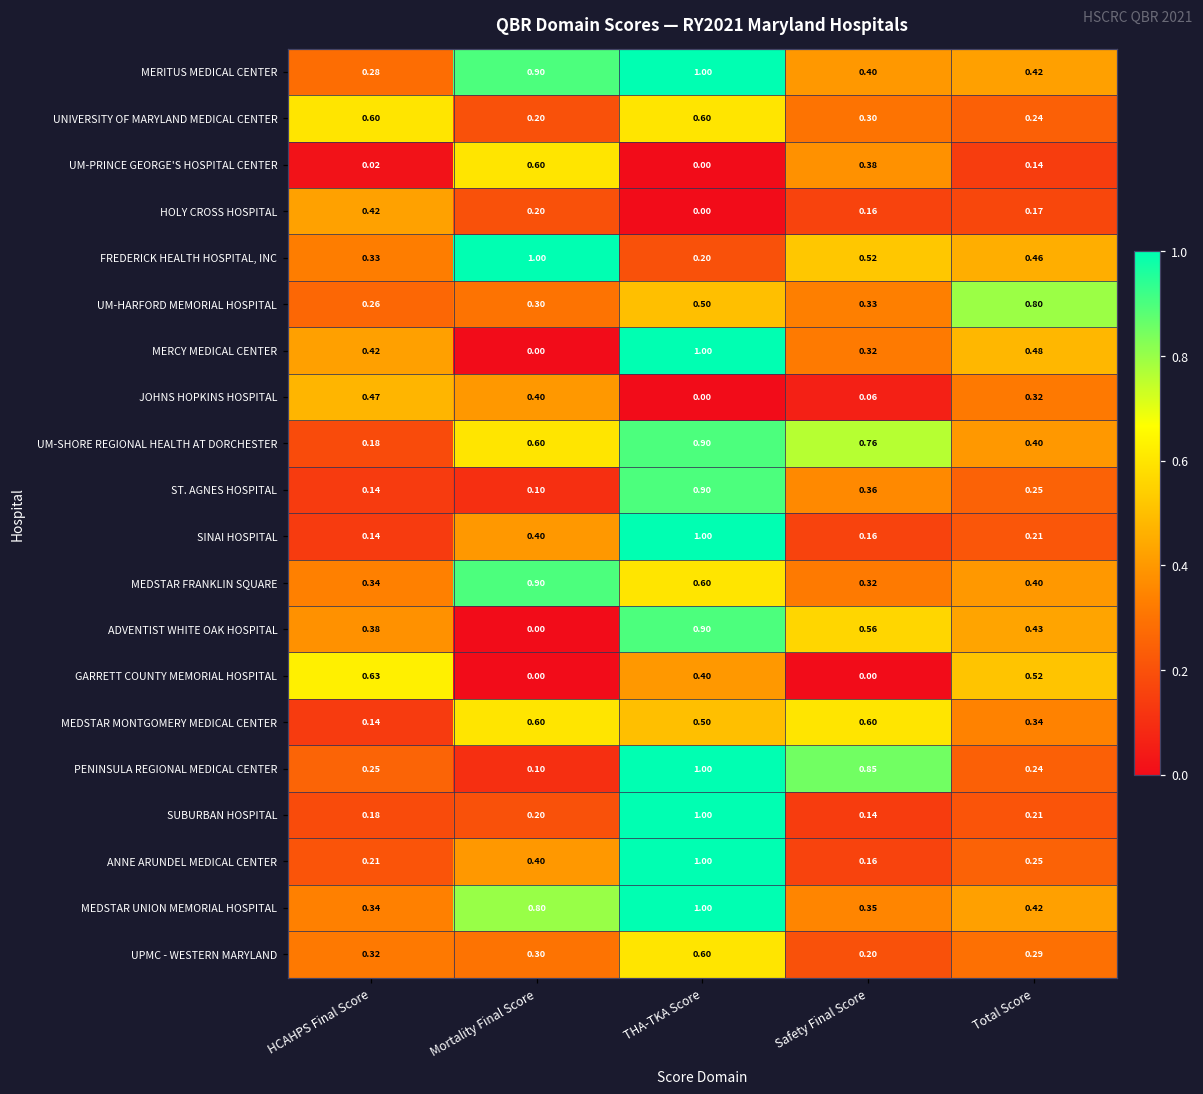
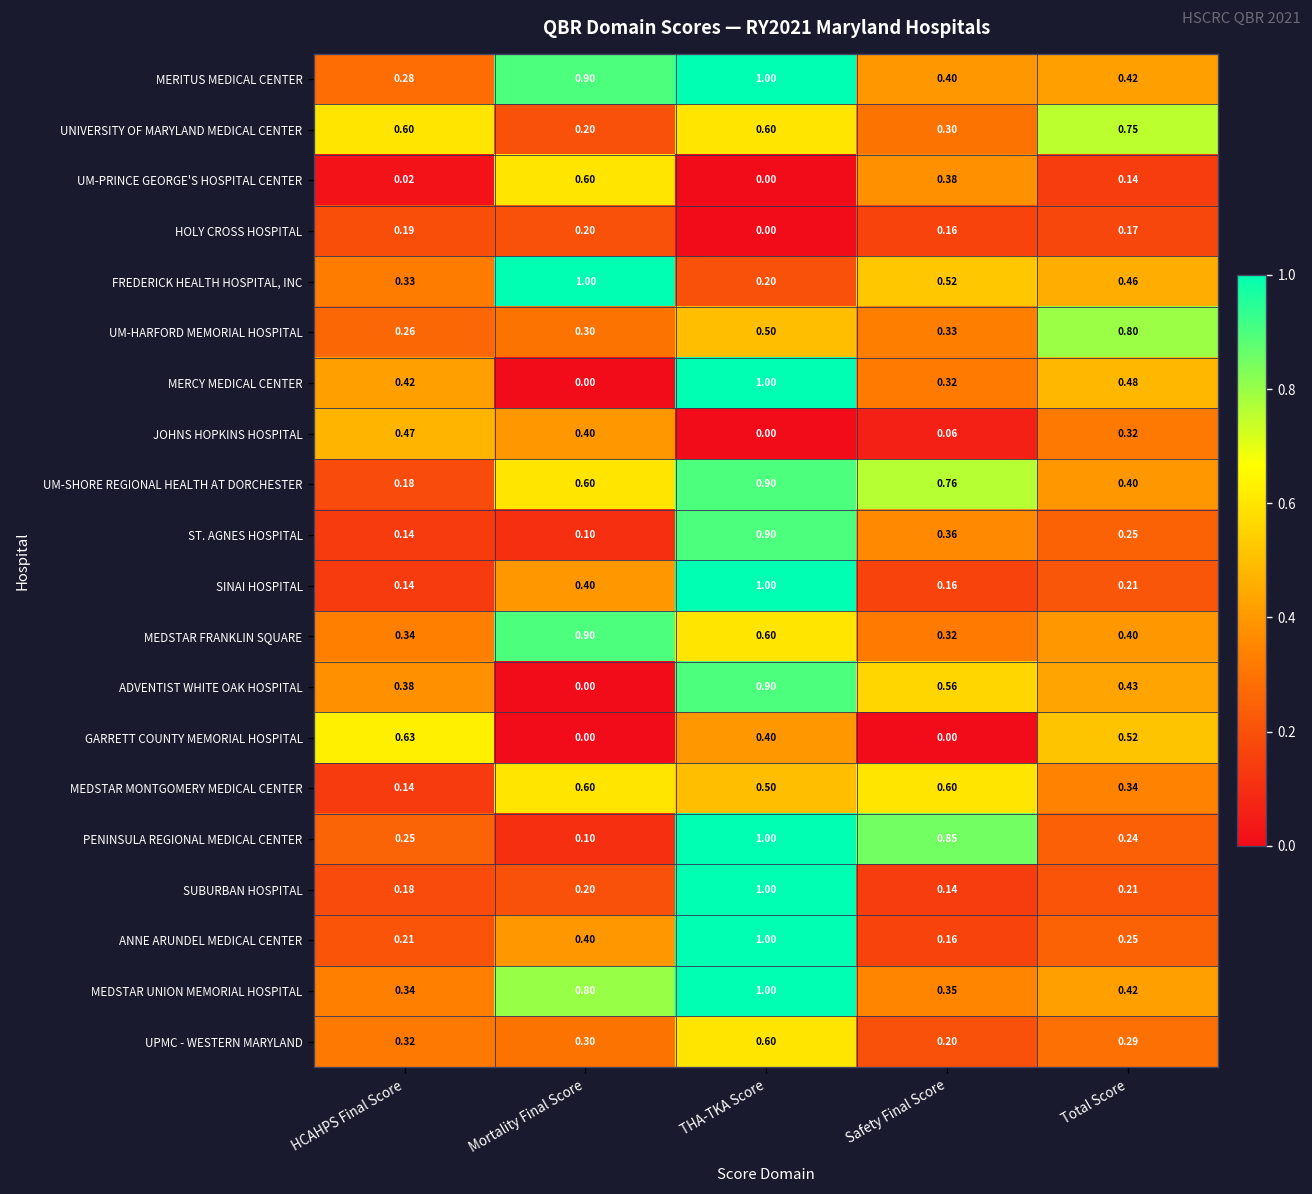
  {
    "MERITUS MEDICAL CENTER": {
      "HCAHPS Final Score": 0.28,
      "Mortality Final Score": 0.90,
      "THA-TKA Score": 1.00,
      "Safety Final Score": 0.40,
      "Total Score": 0.42
    },
    "UNIVERSITY OF MARYLAND MEDICAL CENTER": {
      "HCAHPS Final Score": 0.60,
      "Mortality Final Score": 0.20,
      "THA-TKA Score": 0.60,
      "Safety Final Score": 0.30,
-     "Total Score": 0.24
+     "Total Score": 0.75
    },
    "UM-PRINCE GEORGE'S HOSPITAL CENTER": {
      "HCAHPS Final Score": 0.02,
      "Mortality Final Score": 0.60,
      "THA-TKA Score": 0.00,
      "Safety Final Score": 0.38,
      "Total Score": 0.14
    },
    "HOLY CROSS HOSPITAL": {
-     "HCAHPS Final Score": 0.42,
+     "HCAHPS Final Score": 0.19,
      "Mortality Final Score": 0.20,
      "THA-TKA Score": 0.00,
      "Safety Final Score": 0.16,
      "Total Score": 0.17
    },
    "FREDERICK HEALTH HOSPITAL, INC": {
      "HCAHPS Final Score": 0.33,
      "Mortality Final Score": 1.00,
      "THA-TKA Score": 0.20,
      "Safety Final Score": 0.52,
      "Total Score": 0.46
    },
    "UM-HARFORD MEMORIAL HOSPITAL": {
      "HCAHPS Final Score": 0.26,
      "Mortality Final Score": 0.30,
      "THA-TKA Score": 0.50,
      "Safety Final Score": 0.33,
      "Total Score": 0.80
    },
    "MERCY MEDICAL CENTER": {
      "HCAHPS Final Score": 0.42,
      "Mortality Final Score": 0.00,
      "THA-TKA Score": 1.00,
      "Safety Final Score": 0.32,
      "Total Score": 0.48
    },
    "JOHNS HOPKINS HOSPITAL": {
      "HCAHPS Final Score": 0.47,
      "Mortality Final Score": 0.40,
      "THA-TKA Score": 0.00,
      "Safety Final Score": 0.06,
      "Total Score": 0.32
    },
    "UM-SHORE REGIONAL HEALTH AT DORCHESTER": {
      "HCAHPS Final Score": 0.18,
      "Mortality Final Score": 0.60,
      "THA-TKA Score": 0.90,
      "Safety Final Score": 0.76,
      "Total Score": 0.40
    },
    "ST. AGNES HOSPITAL": {
      "HCAHPS Final Score": 0.14,
      "Mortality Final Score": 0.10,
      "THA-TKA Score": 0.90,
      "Safety Final Score": 0.36,
      "Total Score": 0.25
    },
    "SINAI HOSPITAL": {
      "HCAHPS Final Score": 0.14,
      "Mortality Final Score": 0.40,
      "THA-TKA Score": 1.00,
      "Safety Final Score": 0.16,
      "Total Score": 0.21
    },
    "MEDSTAR FRANKLIN SQUARE": {
      "HCAHPS Final Score": 0.34,
      "Mortality Final Score": 0.90,
      "THA-TKA Score": 0.60,
      "Safety Final Score": 0.32,
      "Total Score": 0.40
    },
    "ADVENTIST WHITE OAK HOSPITAL": {
      "HCAHPS Final Score": 0.38,
      "Mortality Final Score": 0.00,
      "THA-TKA Score": 0.90,
      "Safety Final Score": 0.56,
      "Total Score": 0.43
    },
    "GARRETT COUNTY MEMORIAL HOSPITAL": {
      "HCAHPS Final Score": 0.63,
      "Mortality Final Score": 0.00,
      "THA-TKA Score": 0.40,
      "Safety Final Score": 0.00,
      "Total Score": 0.52
    },
    "MEDSTAR MONTGOMERY MEDICAL CENTER": {
      "HCAHPS Final Score": 0.14,
      "Mortality Final Score": 0.60,
      "THA-TKA Score": 0.50,
      "Safety Final Score": 0.60,
      "Total Score": 0.34
    },
    "PENINSULA REGIONAL MEDICAL CENTER": {
      "HCAHPS Final Score": 0.25,
      "Mortality Final Score": 0.10,
      "THA-TKA Score": 1.00,
      "Safety Final Score": 0.85,
      "Total Score": 0.24
    },
    "SUBURBAN HOSPITAL": {
      "HCAHPS Final Score": 0.18,
      "Mortality Final Score": 0.20,
      "THA-TKA Score": 1.00,
      "Safety Final Score": 0.14,
      "Total Score": 0.21
    },
    "ANNE ARUNDEL MEDICAL CENTER": {
      "HCAHPS Final Score": 0.21,
      "Mortality Final Score": 0.40,
      "THA-TKA Score": 1.00,
      "Safety Final Score": 0.16,
      "Total Score": 0.25
    },
    "MEDSTAR UNION MEMORIAL HOSPITAL": {
      "HCAHPS Final Score": 0.34,
      "Mortality Final Score": 0.80,
      "THA-TKA Score": 1.00,
      "Safety Final Score": 0.35,
      "Total Score": 0.42
    },
    "UPMC - WESTERN MARYLAND": {
      "HCAHPS Final Score": 0.32,
      "Mortality Final Score": 0.30,
      "THA-TKA Score": 0.60,
      "Safety Final Score": 0.20,
      "Total Score": 0.29
    }
  }
